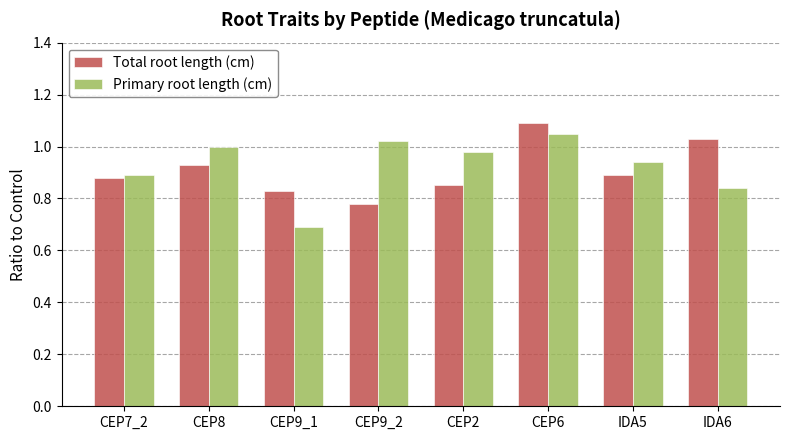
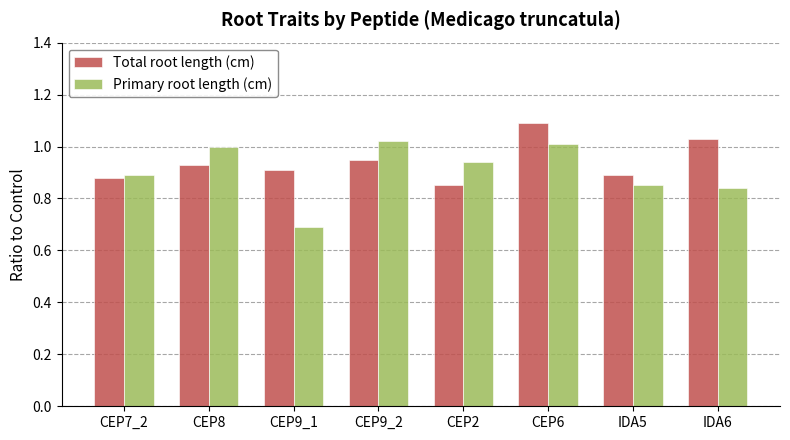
  {
    "Total root length (cm)": {
      "CEP7_2": 0.88,
      "CEP8": 0.93,
-     "CEP9_1": 0.83,
-     "CEP9_2": 0.78,
+     "CEP9_1": 0.91,
+     "CEP9_2": 0.95,
      "CEP2": 0.85,
      "CEP6": 1.09,
      "IDA5": 0.89,
      "IDA6": 1.03
    },
    "Primary root length (cm)": {
      "CEP7_2": 0.89,
      "CEP8": 1.00,
      "CEP9_1": 0.69,
      "CEP9_2": 1.02,
-     "CEP2": 0.98,
-     "CEP6": 1.05,
-     "IDA5": 0.94,
+     "CEP2": 0.94,
+     "CEP6": 1.01,
+     "IDA5": 0.85,
      "IDA6": 0.84
    }
  }
